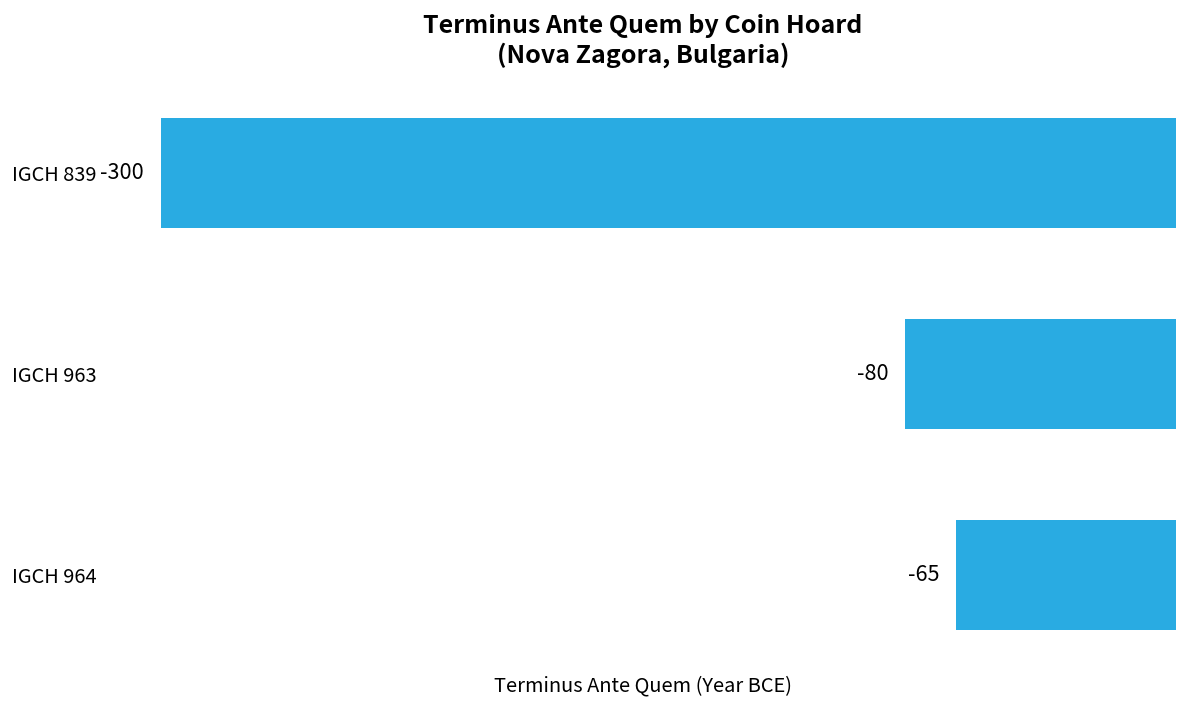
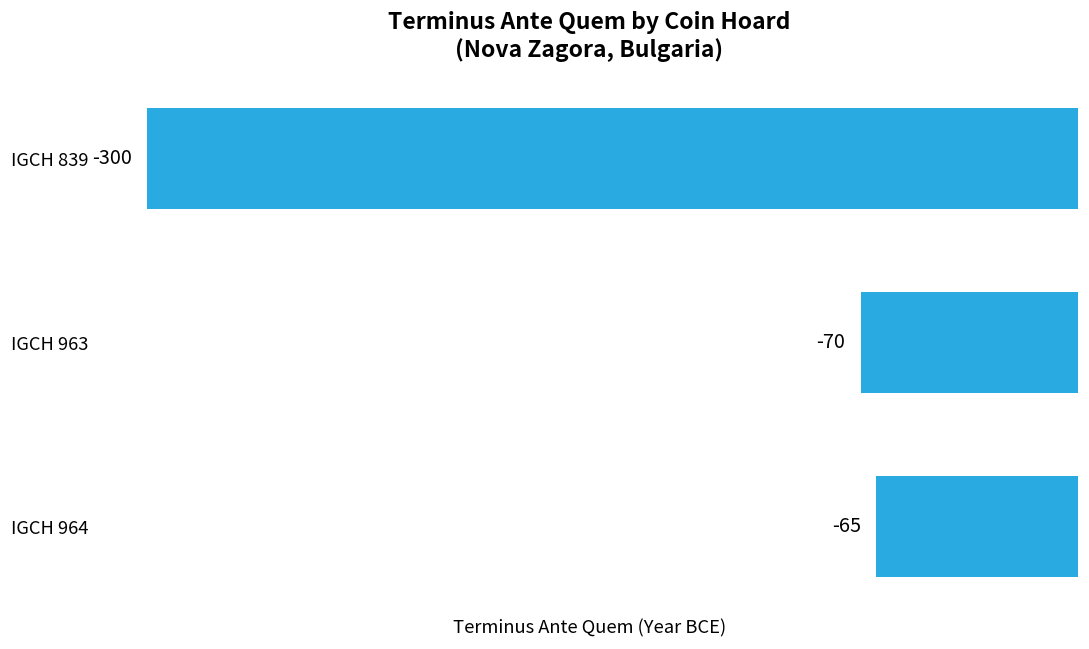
  {
    "IGCH 839": -300,
-   "IGCH 963": -80,
+   "IGCH 963": -70,
    "IGCH 964": -65
  }
